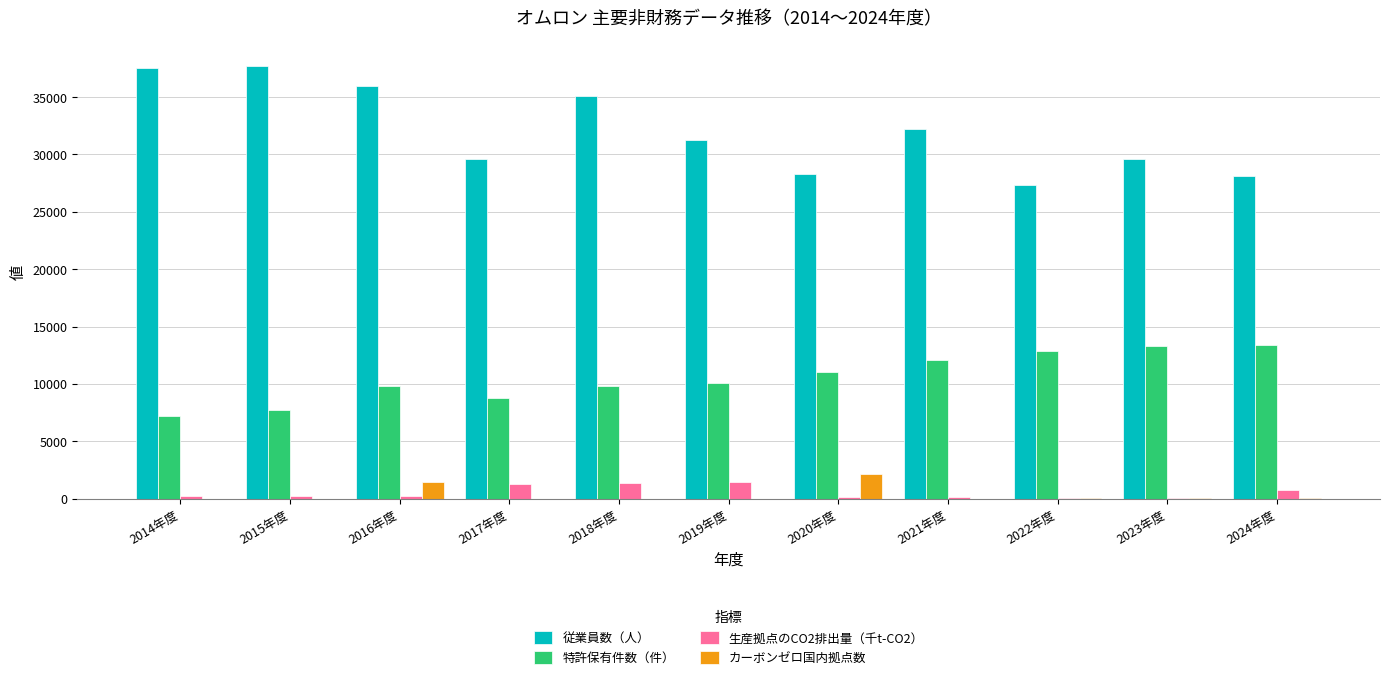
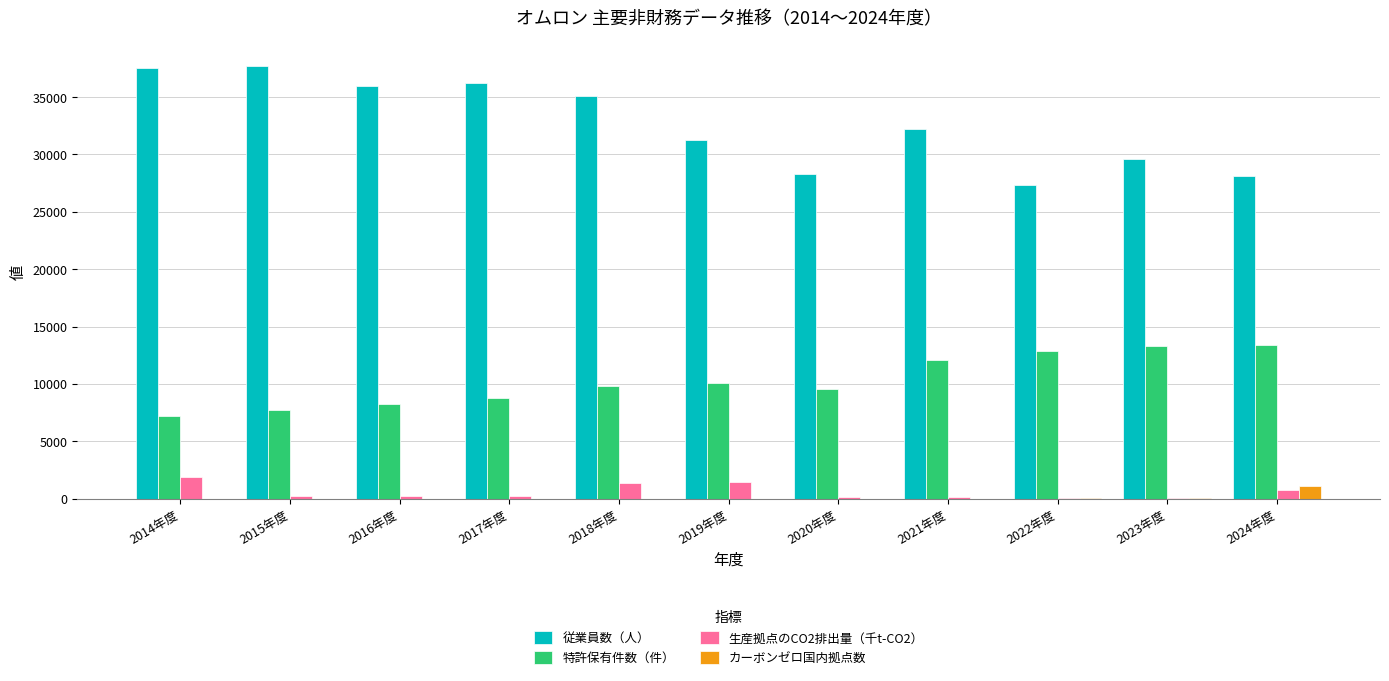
  {
    "従業員数（人）": {
      "2014年度": 37600,
      "2015年度": 37700,
      "2016年度": 36000,
-     "2017年度": 29600,
+     "2017年度": 36200,
      "2018年度": 35100,
      "2019年度": 31200,
      "2020年度": 28300,
      "2021年度": 32200,
      "2022年度": 27300,
      "2023年度": 29600,
      "2024年度": 28100
    },
    "特許保有件数（件）": {
      "2014年度": 7200,
      "2015年度": 7700,
-     "2016年度": 9800,
+     "2016年度": 8200,
      "2017年度": 8800,
      "2018年度": 9800,
      "2019年度": 10100,
-     "2020年度": 11000,
+     "2020年度": 9600,
      "2021年度": 12100,
      "2022年度": 12900,
      "2023年度": 13300,
      "2024年度": 13400
    },
    "生産拠点のCO2排出量（千t-CO2）": {
-     "2014年度": 200,
-     "2017年度": 1300,
+     "2014年度": 1900,
+     "2017年度": 200,
      "2018年度": 1400,
      "2019年度": 1500,
      "2024年度": 800
    },
    "カーボンゼロ国内拠点数": {
      "2014年度": 0,
      "2015年度": 0,
-     "2016年度": 1500,
+     "2016年度": 0,
      "2017年度": 0,
      "2018年度": 0,
      "2019年度": 0,
-     "2020年度": 2200,
-     "2024年度": 100
+     "2020年度": 0,
+     "2024年度": 1100
    }
  }
